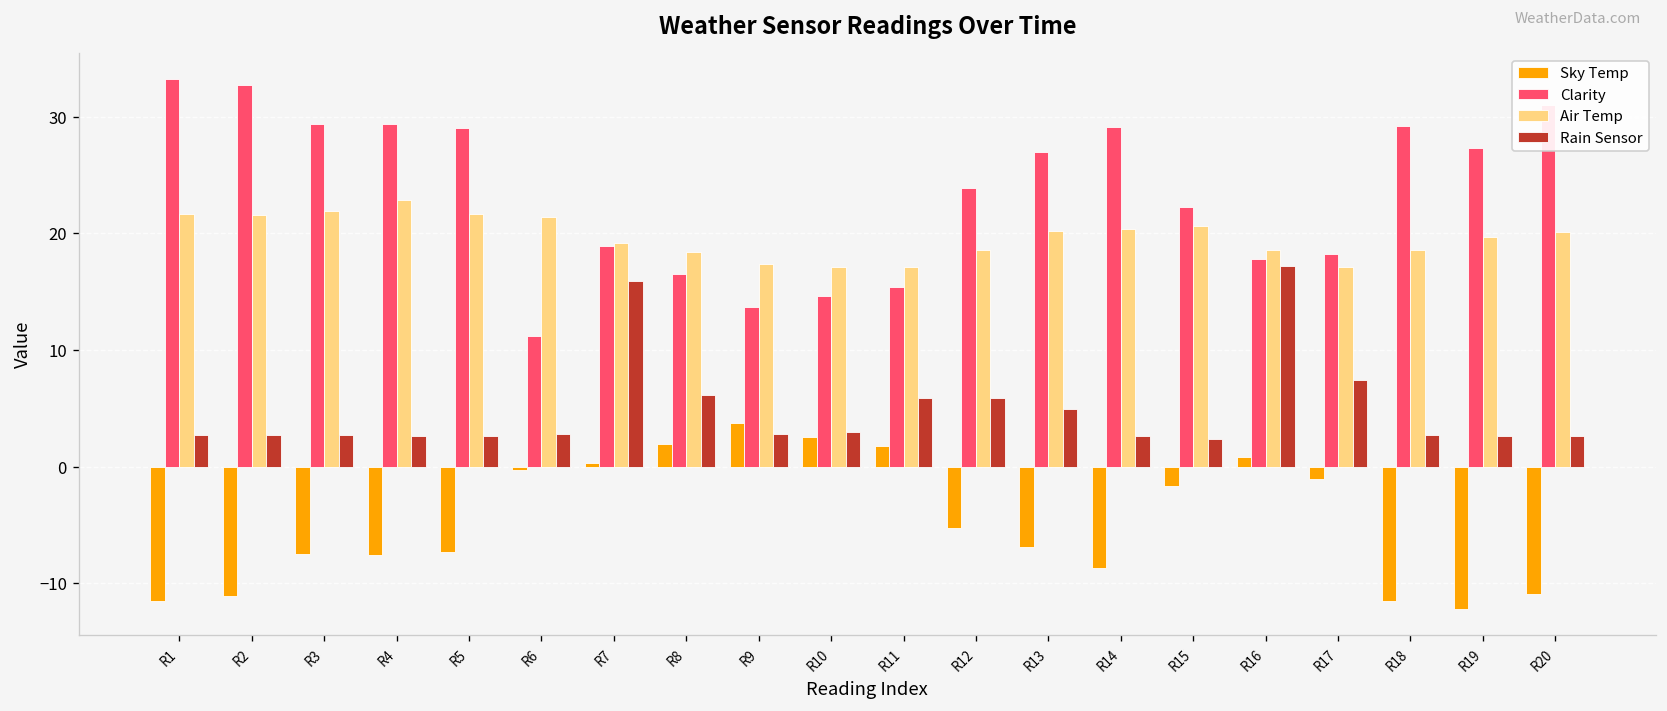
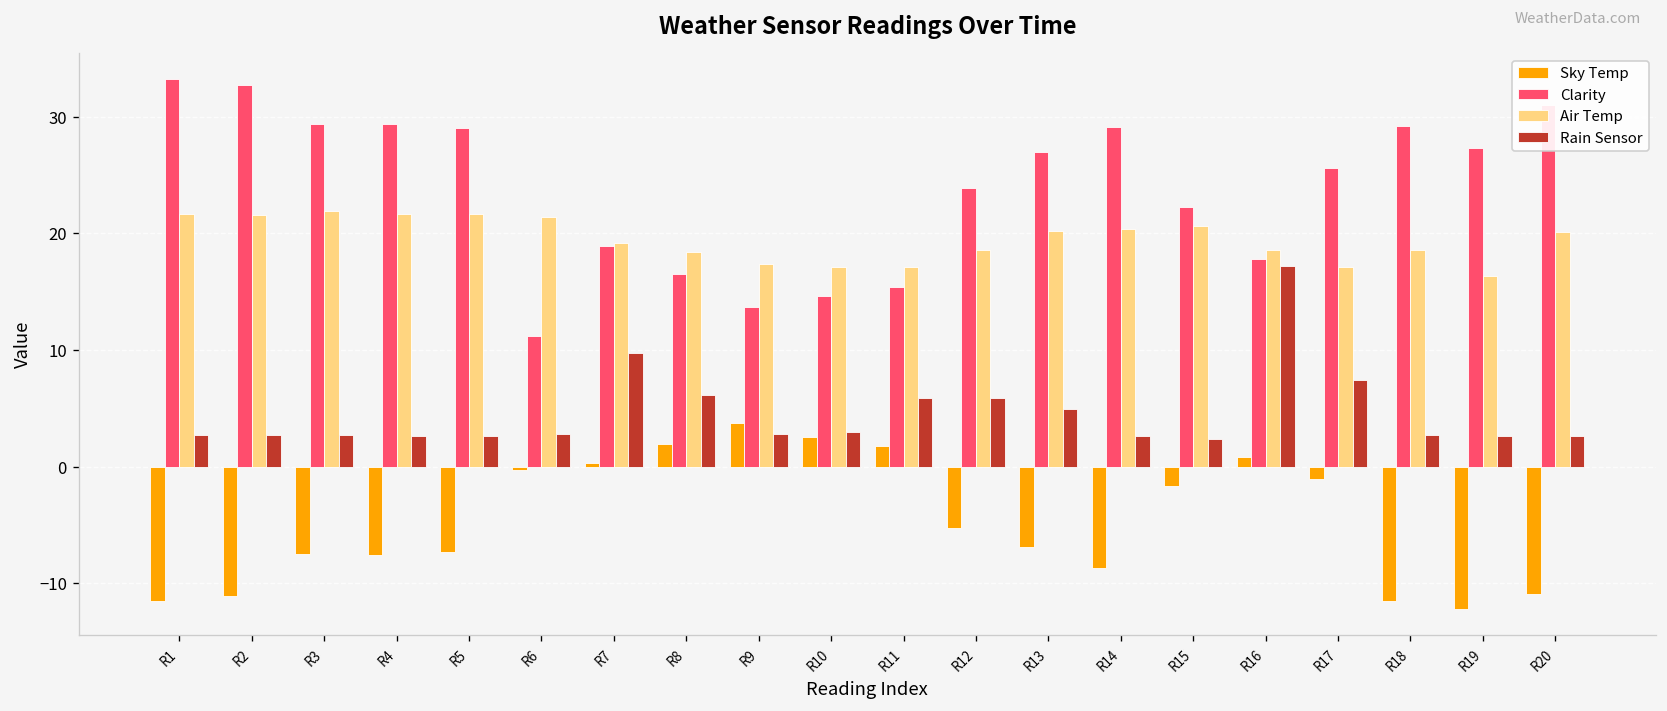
  {
    "Sky Temp": {
      "R1": -12,
      "R2": -11,
      "R3": -8,
      "R4": -8,
      "R5": -7,
      "R6": 0,
      "R7": 0,
      "R8": 2,
      "R9": 4,
      "R10": 3,
      "R11": 2,
      "R12": -5,
      "R13": -7,
      "R14": -9,
      "R15": -2,
      "R16": 1,
      "R17": -1,
      "R18": -12,
      "R19": -12,
      "R20": -11
    },
    "Clarity": {
      "R1": 33,
      "R2": 33,
      "R3": 29,
      "R4": 29,
      "R5": 29,
      "R6": 11,
      "R7": 19,
      "R8": 17,
      "R9": 14,
      "R10": 15,
      "R11": 15,
      "R12": 24,
      "R13": 27,
      "R14": 29,
      "R15": 22,
      "R16": 18,
-     "R17": 18,
+     "R17": 26,
      "R18": 29,
      "R19": 27
    },
    "Air Temp": {
      "R1": 22,
      "R2": 22,
      "R3": 22,
-     "R4": 23,
+     "R4": 22,
      "R5": 22,
      "R6": 21,
      "R7": 19,
      "R8": 18,
      "R9": 17,
      "R10": 17,
      "R11": 17,
      "R12": 19,
      "R13": 20,
      "R14": 20,
      "R15": 21,
      "R16": 19,
      "R17": 17,
      "R18": 19,
-     "R19": 20,
+     "R19": 16,
      "R20": 20
    },
    "Rain Sensor": {
      "R1": 3,
      "R2": 3,
      "R3": 3,
      "R4": 3,
      "R5": 3,
      "R6": 3,
-     "R7": 16,
+     "R7": 10,
      "R8": 6,
      "R9": 3,
      "R10": 3,
      "R11": 6,
      "R12": 6,
      "R13": 5,
      "R14": 3,
      "R15": 2,
      "R16": 17,
      "R17": 7,
      "R18": 3,
      "R19": 3,
      "R20": 3
    }
  }
